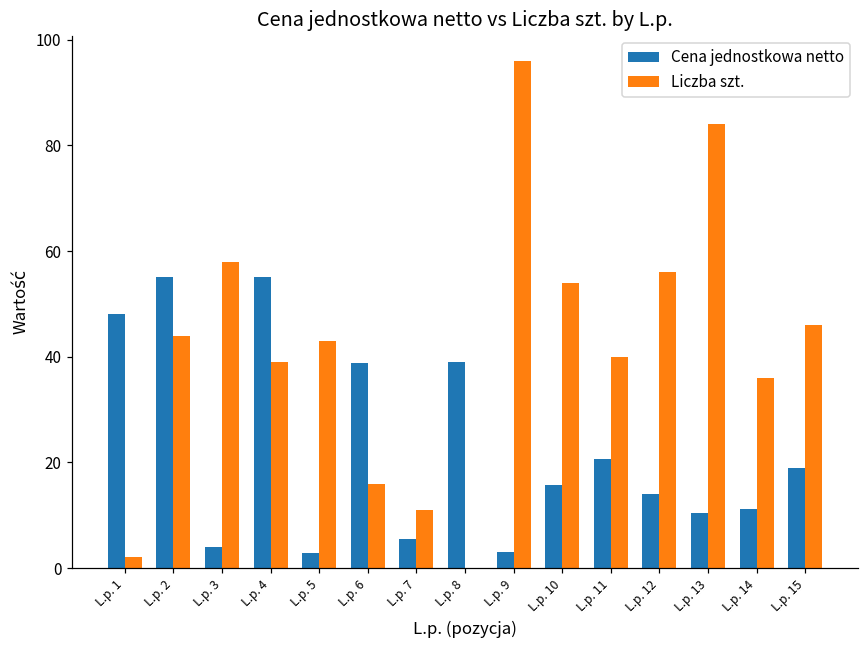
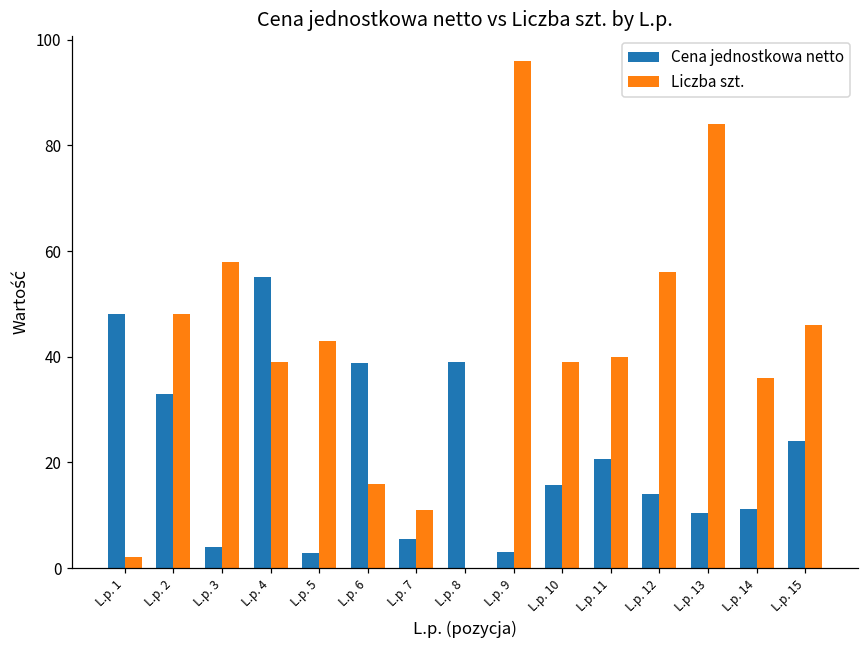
  {
    "Cena jednostkowa netto": {
      "L.p. 1": 48,
-     "L.p. 2": 55,
+     "L.p. 2": 33,
      "L.p. 3": 4,
      "L.p. 4": 55,
      "L.p. 5": 3,
      "L.p. 6": 39,
      "L.p. 7": 6,
      "L.p. 8": 39,
      "L.p. 9": 3,
      "L.p. 10": 16,
      "L.p. 11": 21,
      "L.p. 12": 14,
      "L.p. 13": 11,
      "L.p. 14": 11,
-     "L.p. 15": 19
+     "L.p. 15": 24
    },
    "Liczba szt.": {
      "L.p. 1": 2,
-     "L.p. 2": 44,
+     "L.p. 2": 48,
      "L.p. 3": 58,
      "L.p. 4": 39,
      "L.p. 5": 43,
      "L.p. 6": 16,
      "L.p. 7": 11,
      "L.p. 8": 0,
      "L.p. 9": 96,
-     "L.p. 10": 54,
+     "L.p. 10": 39,
      "L.p. 11": 40,
      "L.p. 12": 56,
      "L.p. 13": 84,
      "L.p. 14": 36,
      "L.p. 15": 46
    }
  }
